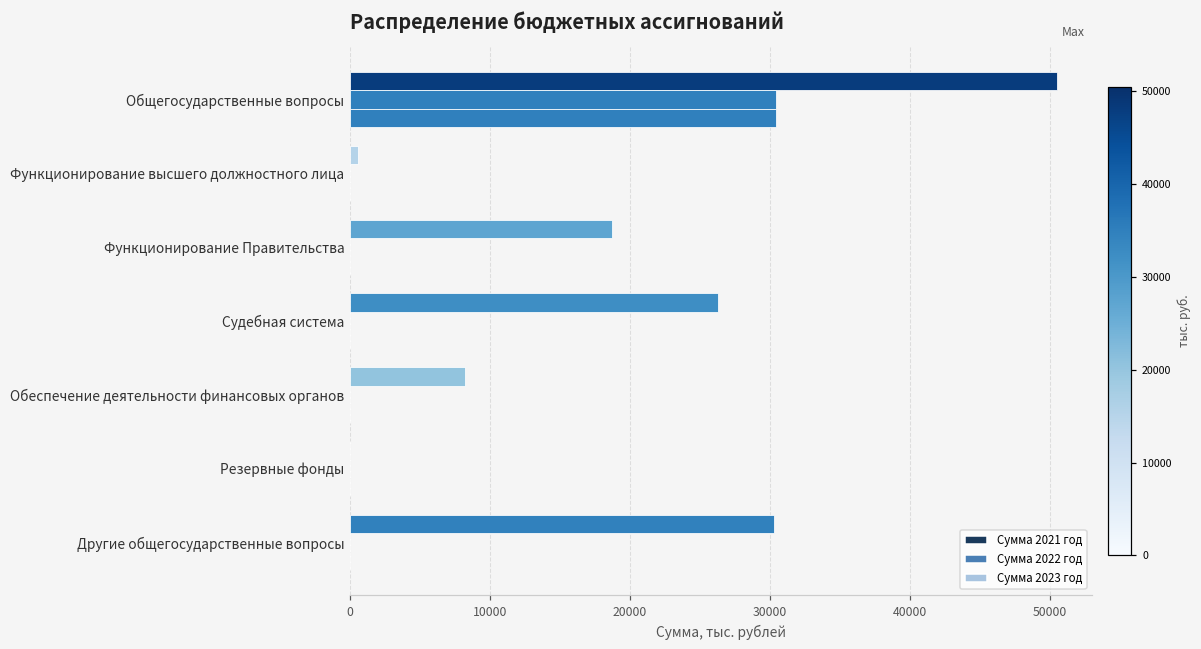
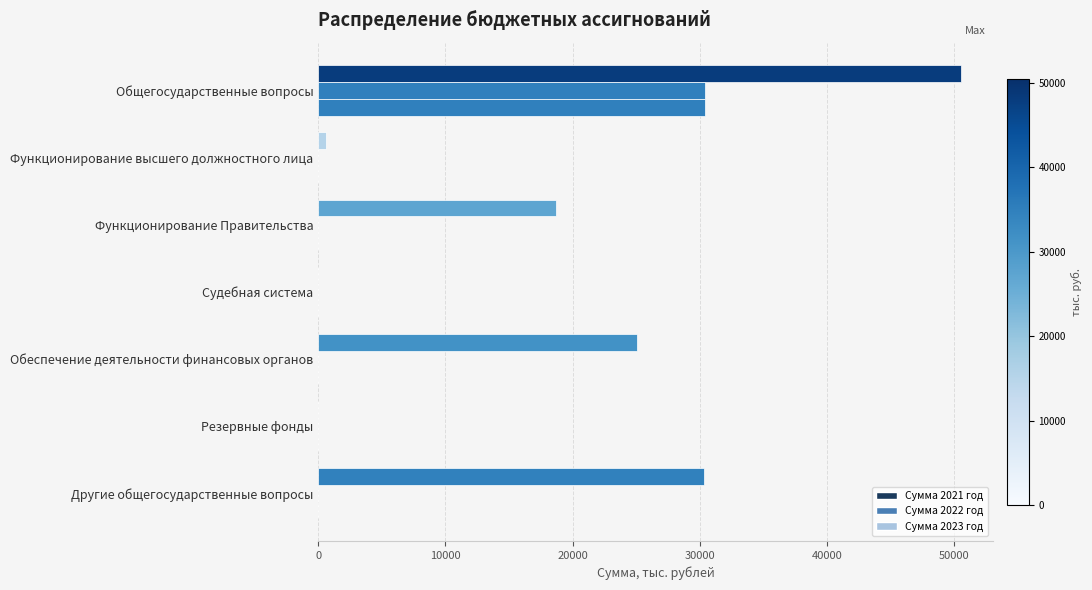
  {
    "Сумма 2021 год": {
      "Общегосударственные вопросы": 50500,
      "Функционирование высшего должностного лица": 600,
      "Функционирование Правительства": 18700,
-     "Судебная система": 26300,
-     "Обеспечение деятельности финансовых органов": 8200,
+     "Судебная система": 0,
+     "Обеспечение деятельности финансовых органов": 25100,
      "Другие общегосударственные вопросы": 30300
    }
  }
